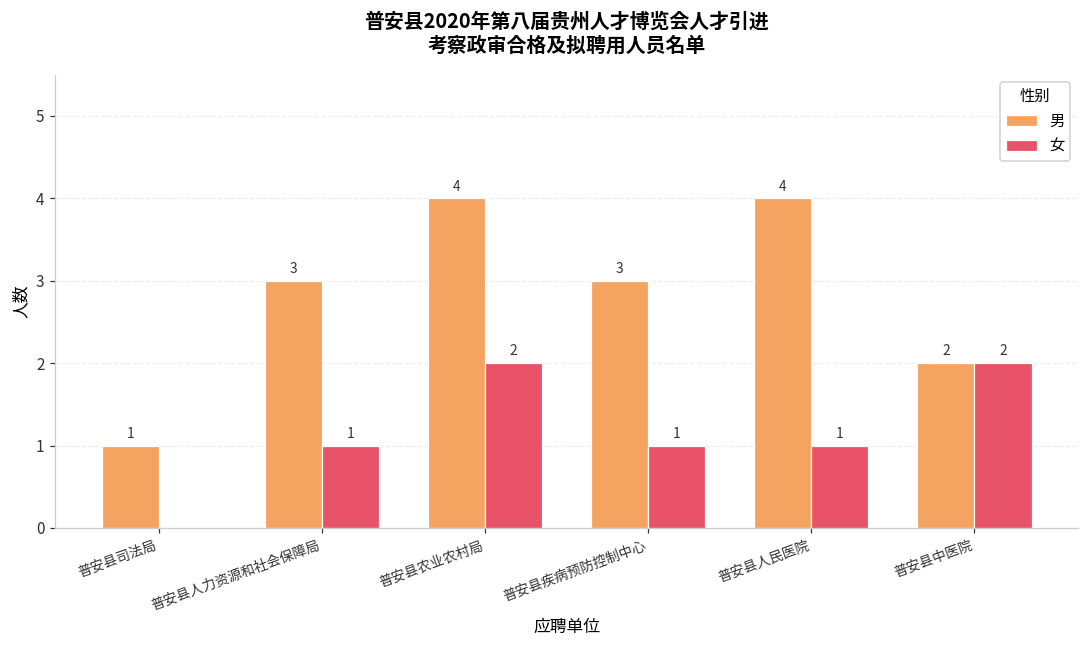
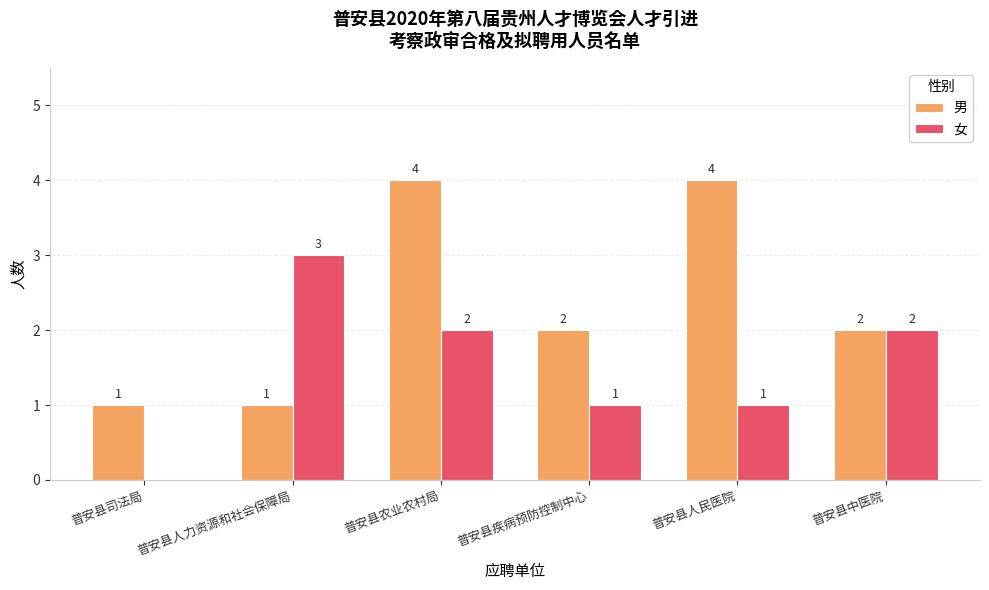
  {
    "男": {
      "普安县司法局": 1,
-     "普安县人力资源和社会保障局": 3,
+     "普安县人力资源和社会保障局": 1,
      "普安县农业农村局": 4,
-     "普安县疾病预防控制中心": 3,
+     "普安县疾病预防控制中心": 2,
      "普安县人民医院": 4,
      "普安县中医院": 2
    },
    "女": {
-     "普安县人力资源和社会保障局": 1,
+     "普安县人力资源和社会保障局": 3,
      "普安县农业农村局": 2,
      "普安县疾病预防控制中心": 1,
      "普安县人民医院": 1,
      "普安县中医院": 2
    }
  }
